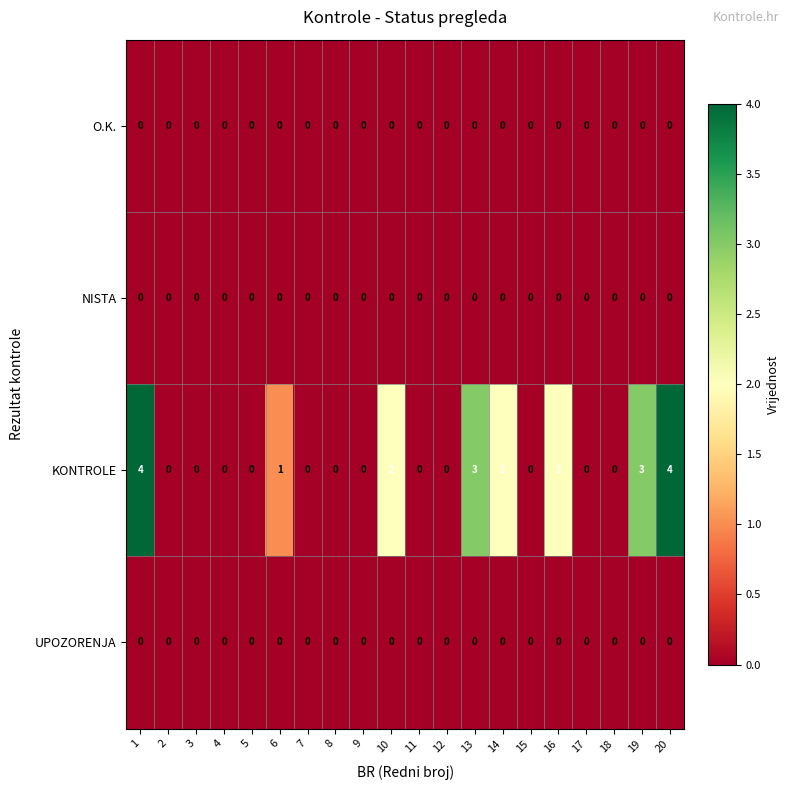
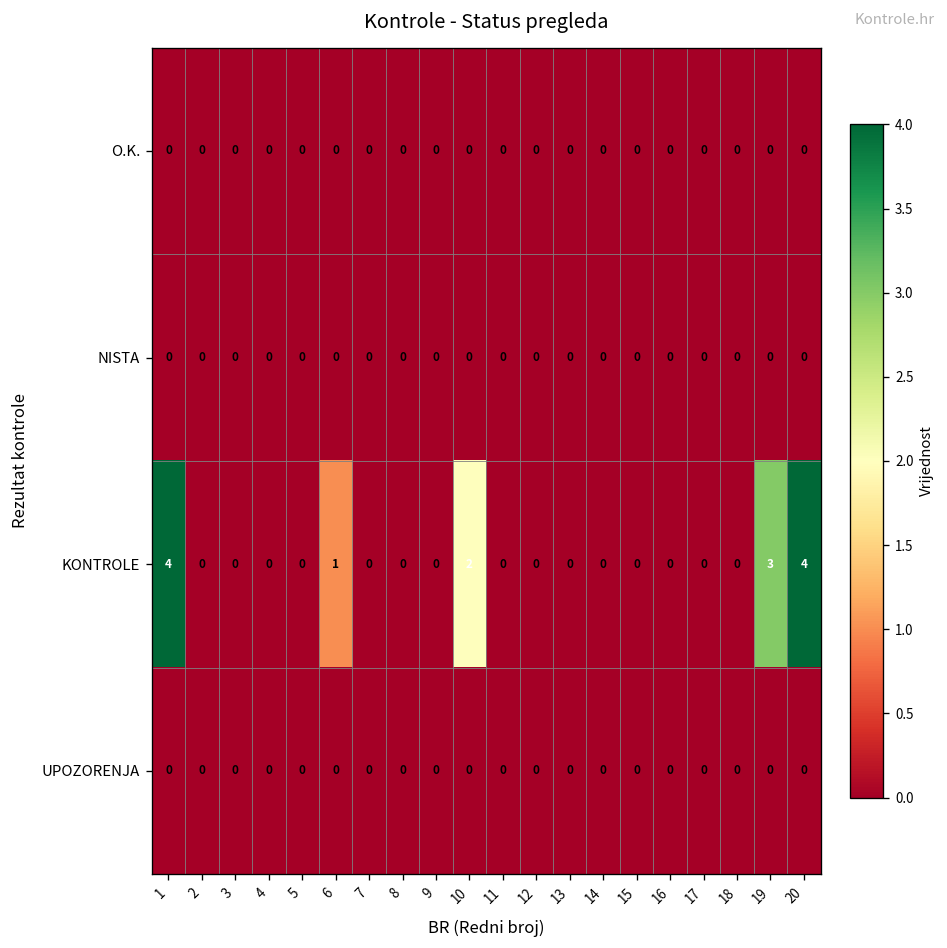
  {
    "O.K.": {
      "1": 0,
      "2": 0,
      "3": 0,
      "4": 0,
      "5": 0,
      "6": 0,
      "7": 0,
      "8": 0,
      "9": 0,
      "10": 0,
      "11": 0,
      "12": 0,
      "13": 0,
      "14": 0,
      "15": 0,
      "16": 0,
      "17": 0,
      "18": 0,
      "19": 0,
      "20": 0
    },
    "NISTA": {
      "1": 0,
      "2": 0,
      "3": 0,
      "4": 0,
      "5": 0,
      "6": 0,
      "7": 0,
      "8": 0,
      "9": 0,
      "10": 0,
      "11": 0,
      "12": 0,
      "13": 0,
      "14": 0,
      "15": 0,
      "16": 0,
      "17": 0,
      "18": 0,
      "19": 0,
      "20": 0
    },
    "KONTROLE": {
      "1": 4,
      "2": 0,
      "3": 0,
      "4": 0,
      "5": 0,
      "6": 1,
      "7": 0,
      "8": 0,
      "9": 0,
      "10": 2,
      "11": 0,
      "12": 0,
-     "13": 3,
-     "14": 2,
+     "13": 0,
+     "14": 0,
      "15": 0,
-     "16": 2,
+     "16": 0,
      "17": 0,
      "18": 0,
      "19": 3,
      "20": 4
    },
    "UPOZORENJA": {
      "1": 0,
      "2": 0,
      "3": 0,
      "4": 0,
      "5": 0,
      "6": 0,
      "7": 0,
      "8": 0,
      "9": 0,
      "10": 0,
      "11": 0,
      "12": 0,
      "13": 0,
      "14": 0,
      "15": 0,
      "16": 0,
      "17": 0,
      "18": 0,
      "19": 0,
      "20": 0
    }
  }
